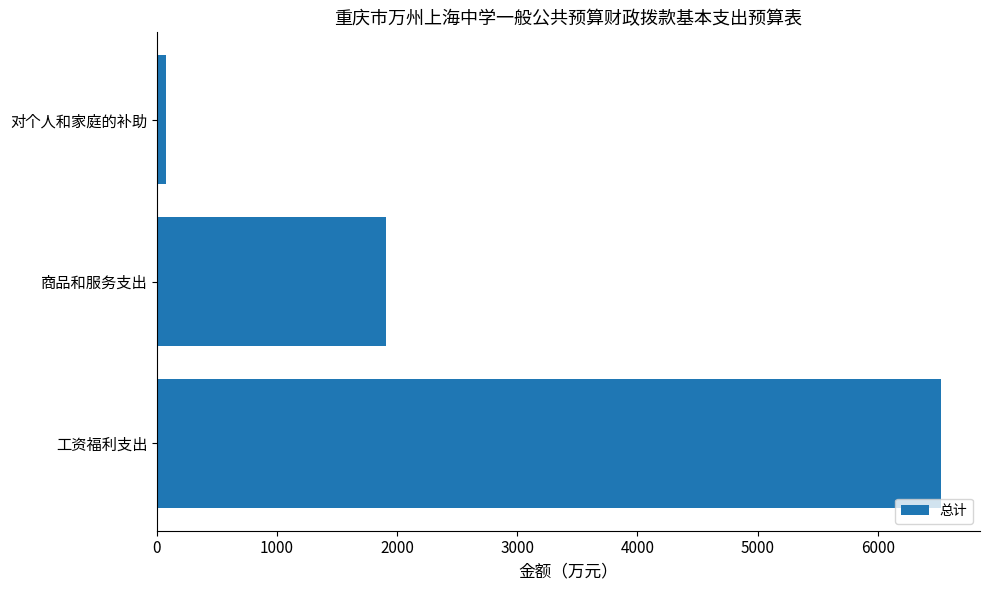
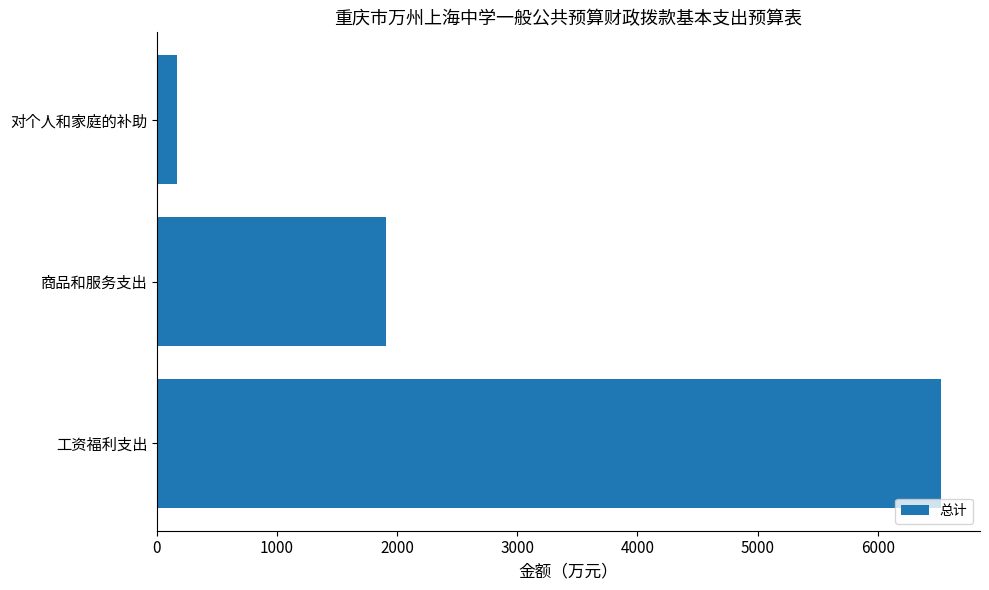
  {
-   "对个人和家庭的补助": 80,
+   "对个人和家庭的补助": 160,
    "商品和服务支出": 1910,
    "工资福利支出": 6530
  }
